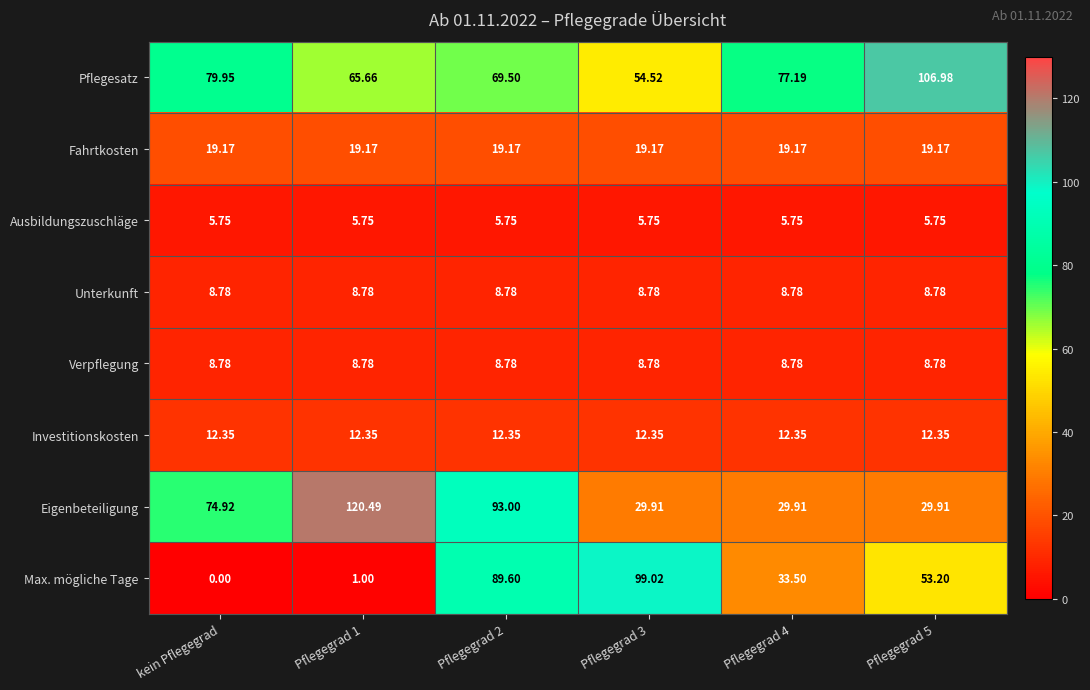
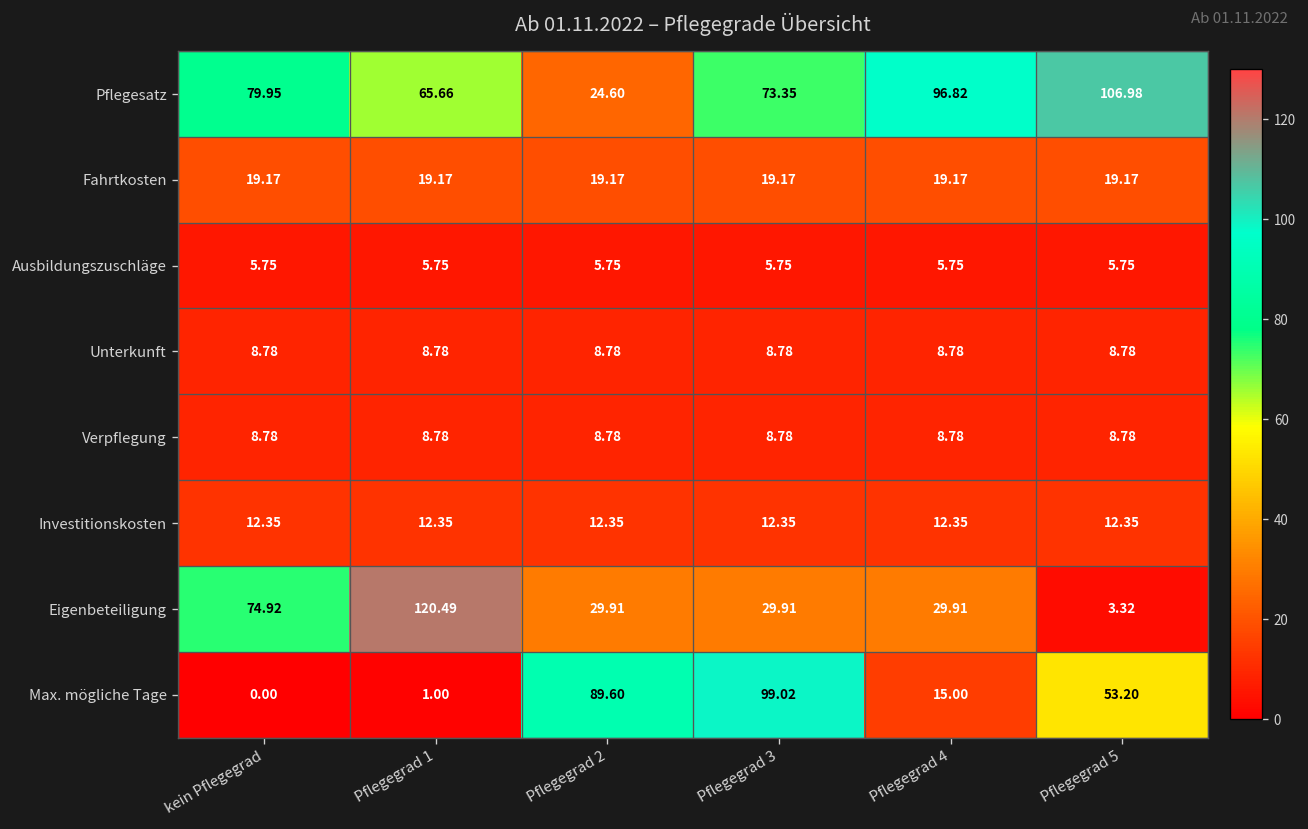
  {
    "Pflegesatz": {
      "kein Pflegegrad": 79.95,
      "Pflegegrad 1": 65.66,
-     "Pflegegrad 2": 69.50,
-     "Pflegegrad 3": 54.52,
-     "Pflegegrad 4": 77.19,
+     "Pflegegrad 2": 24.60,
+     "Pflegegrad 3": 73.35,
+     "Pflegegrad 4": 96.82,
      "Pflegegrad 5": 106.98
    },
    "Fahrtkosten": {
      "kein Pflegegrad": 19.17,
      "Pflegegrad 1": 19.17,
      "Pflegegrad 2": 19.17,
      "Pflegegrad 3": 19.17,
      "Pflegegrad 4": 19.17,
      "Pflegegrad 5": 19.17
    },
    "Ausbildungszuschläge": {
      "kein Pflegegrad": 5.75,
      "Pflegegrad 1": 5.75,
      "Pflegegrad 2": 5.75,
      "Pflegegrad 3": 5.75,
      "Pflegegrad 4": 5.75,
      "Pflegegrad 5": 5.75
    },
    "Unterkunft": {
      "kein Pflegegrad": 8.78,
      "Pflegegrad 1": 8.78,
      "Pflegegrad 2": 8.78,
      "Pflegegrad 3": 8.78,
      "Pflegegrad 4": 8.78,
      "Pflegegrad 5": 8.78
    },
    "Verpflegung": {
      "kein Pflegegrad": 8.78,
      "Pflegegrad 1": 8.78,
      "Pflegegrad 2": 8.78,
      "Pflegegrad 3": 8.78,
      "Pflegegrad 4": 8.78,
      "Pflegegrad 5": 8.78
    },
    "Investitionskosten": {
      "kein Pflegegrad": 12.35,
      "Pflegegrad 1": 12.35,
      "Pflegegrad 2": 12.35,
      "Pflegegrad 3": 12.35,
      "Pflegegrad 4": 12.35,
      "Pflegegrad 5": 12.35
    },
    "Eigenbeteiligung": {
      "kein Pflegegrad": 74.92,
      "Pflegegrad 1": 120.49,
-     "Pflegegrad 2": 93.00,
+     "Pflegegrad 2": 29.91,
      "Pflegegrad 3": 29.91,
      "Pflegegrad 4": 29.91,
-     "Pflegegrad 5": 29.91
+     "Pflegegrad 5": 3.32
    },
    "Max. mögliche Tage": {
      "kein Pflegegrad": 0.00,
      "Pflegegrad 1": 1.00,
      "Pflegegrad 2": 89.60,
      "Pflegegrad 3": 99.02,
-     "Pflegegrad 4": 33.50,
+     "Pflegegrad 4": 15.00,
      "Pflegegrad 5": 53.20
    }
  }
